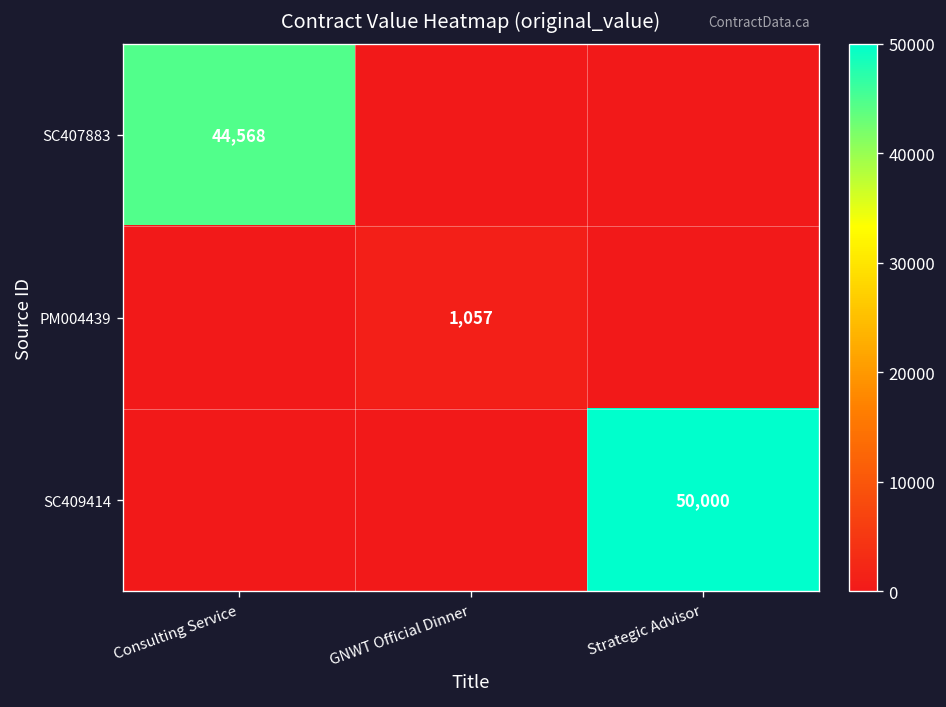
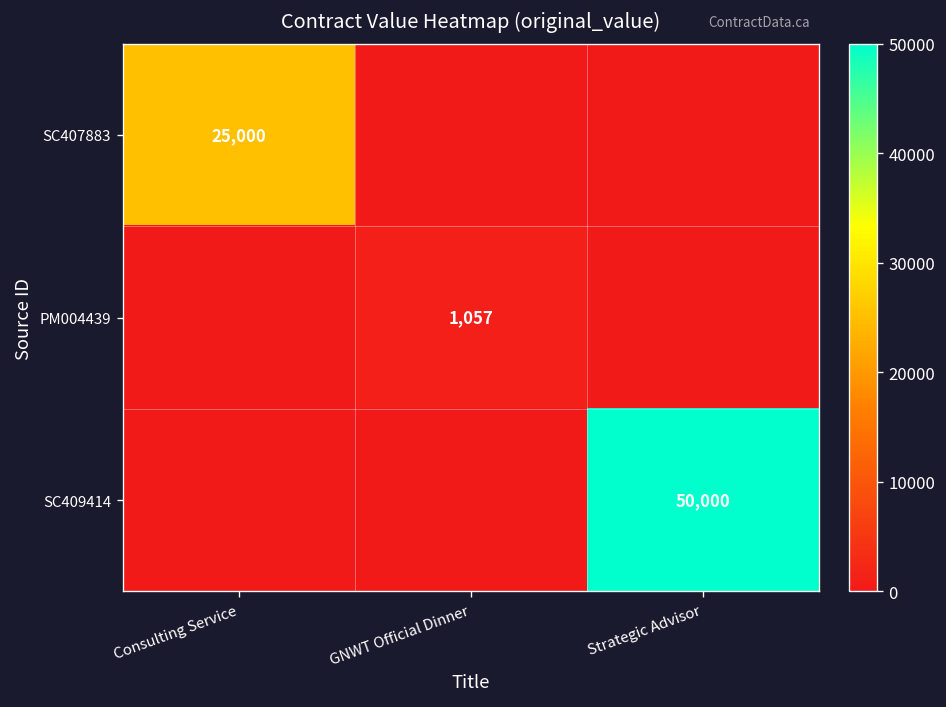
  {
    "SC407883": {
-     "Consulting Service": "44,568"
+     "Consulting Service": "25,000"
    },
    "PM004439": {
      "GNWT Official Dinner": "1,057"
    },
    "SC409414": {
      "Strategic Advisor": "50,000"
    }
  }
